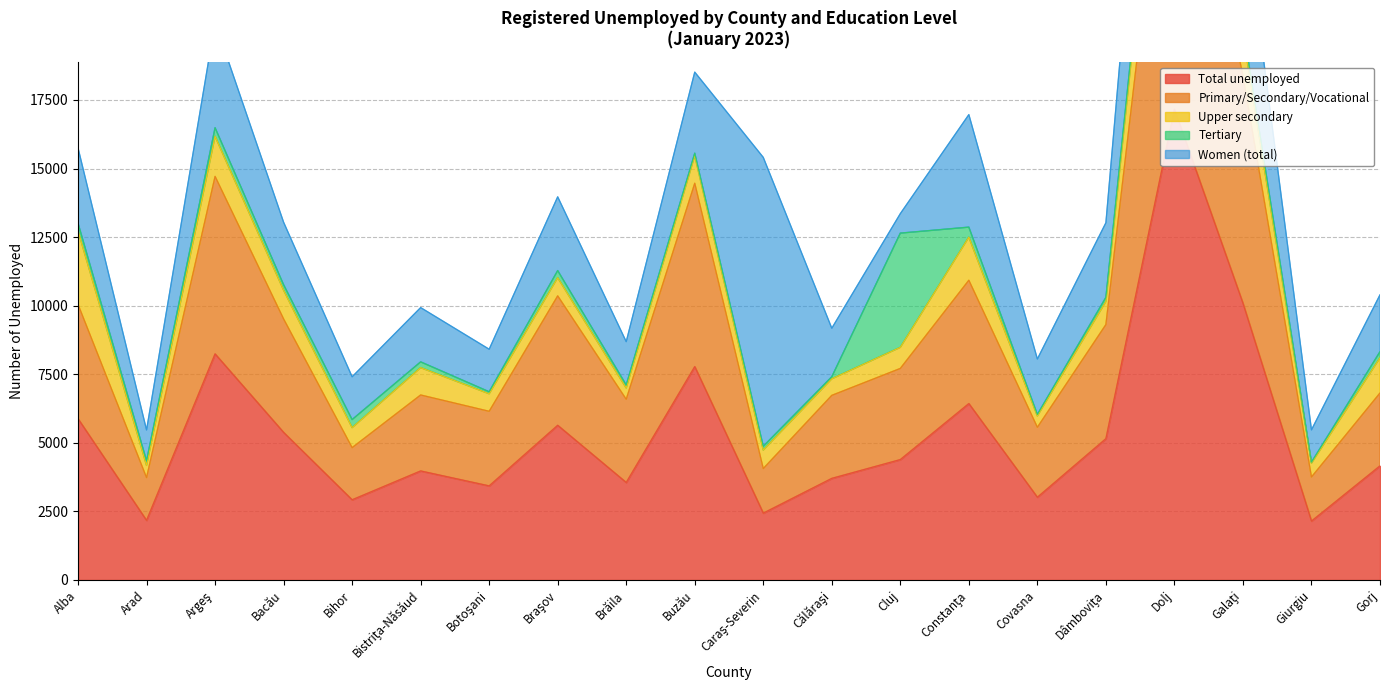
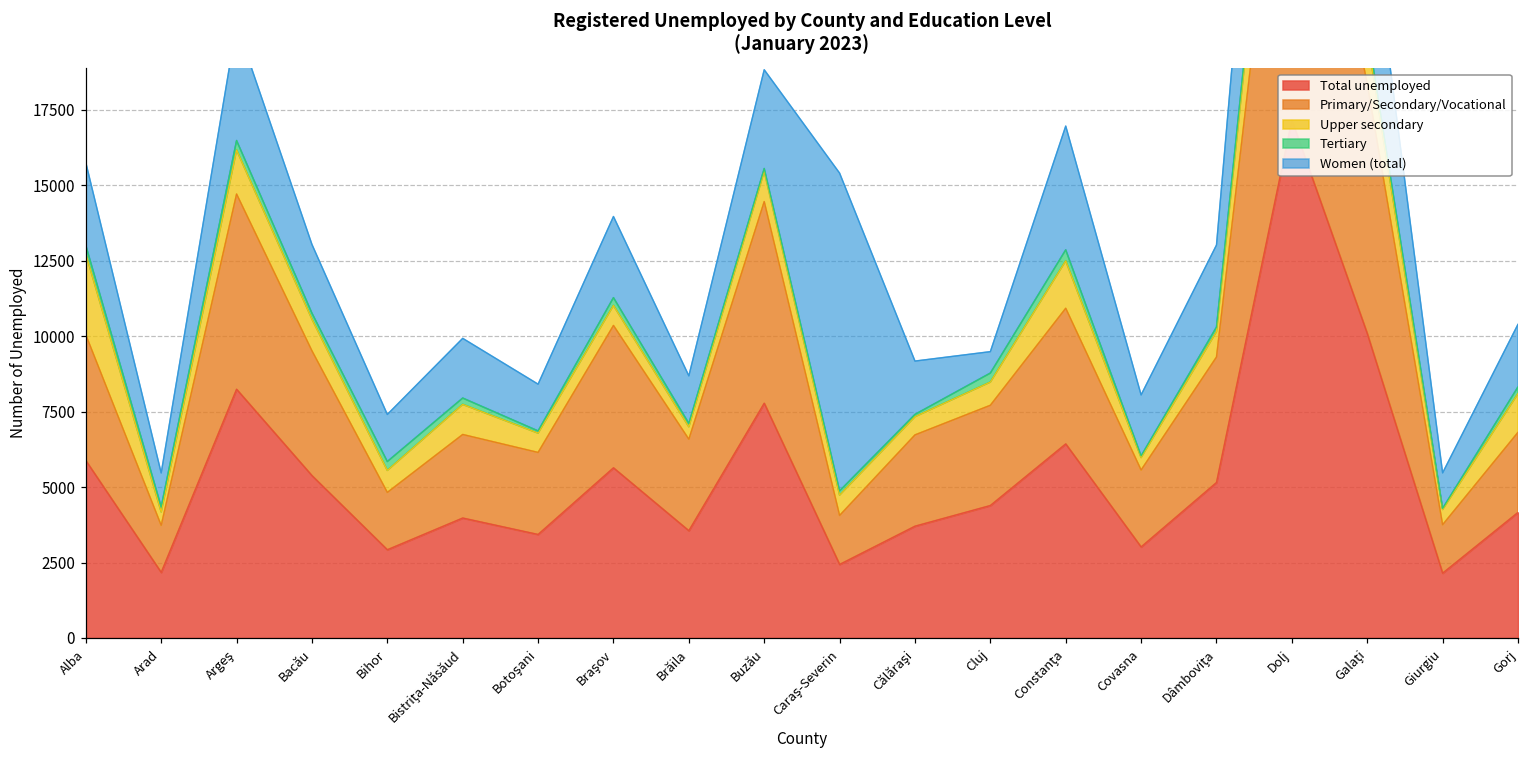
  {
    "Upper secondary": {
      "Alba": 2700,
      "Arad": 400,
      "Argeş": 1500,
      "Bacău": 1100,
      "Bihor": 700,
      "Bistriţa-Năsăud": 1000,
      "Braşov": 700,
      "Brăila": 400,
      "Caraş-Severin": 700,
      "Cluj": 800,
      "Constanţa": 1600,
      "Dâmboviţa": 800,
      "Gorj": 1300
    },
    "Tertiary": {
      "Alba": 300,
      "Arad": 200,
      "Argeş": 300,
      "Bacău": 200,
      "Bihor": 300,
      "Bistriţa-Năsăud": 200,
      "Braşov": 300,
      "Brăila": 100,
      "Caraş-Severin": 100,
-     "Cluj": 4200,
+     "Cluj": 300,
      "Constanţa": 400,
      "Dâmboviţa": 100,
      "Gorj": 200
    },
    "Women (total)": {
      "Alba": 2700,
      "Arad": 1100,
      "Bacău": 2300,
      "Bihor": 1600,
      "Bistriţa-Năsăud": 2000,
      "Botoşani": 1600,
      "Braşov": 2700,
      "Brăila": 1600,
-     "Buzău": 3000,
+     "Buzău": 3300,
      "Caraş-Severin": 10500,
      "Călăraşi": 1800,
      "Cluj": 700,
      "Constanţa": 4100,
      "Covasna": 2000,
      "Dâmboviţa": 2700,
      "Giurgiu": 1200,
      "Gorj": 2100
    }
  }
